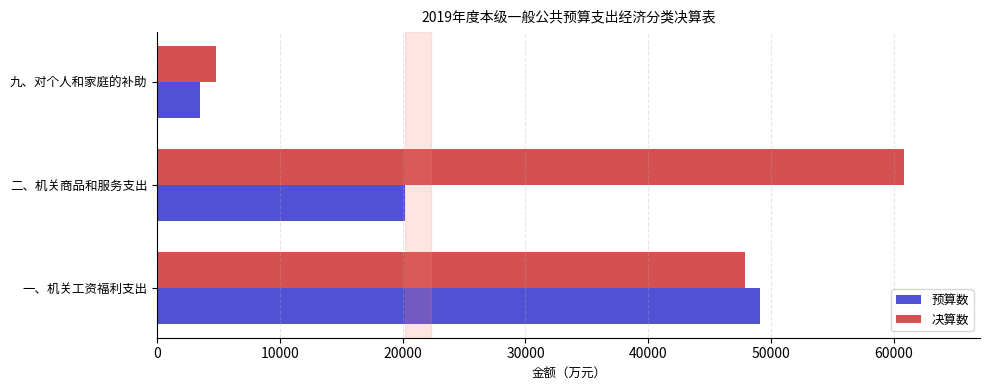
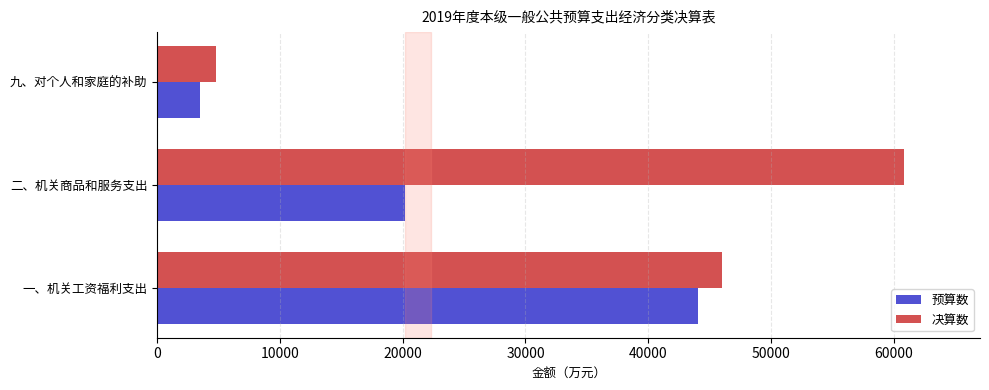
  {
    "预算数": {
      "九、对个人和家庭的补助": 3500,
      "二、机关商品和服务支出": 20200,
-     "一、机关工资福利支出": 49100
+     "一、机关工资福利支出": 44000
    },
    "决算数": {
      "九、对个人和家庭的补助": 4800,
      "二、机关商品和服务支出": 60800,
-     "一、机关工资福利支出": 47900
+     "一、机关工资福利支出": 46000
    }
  }
